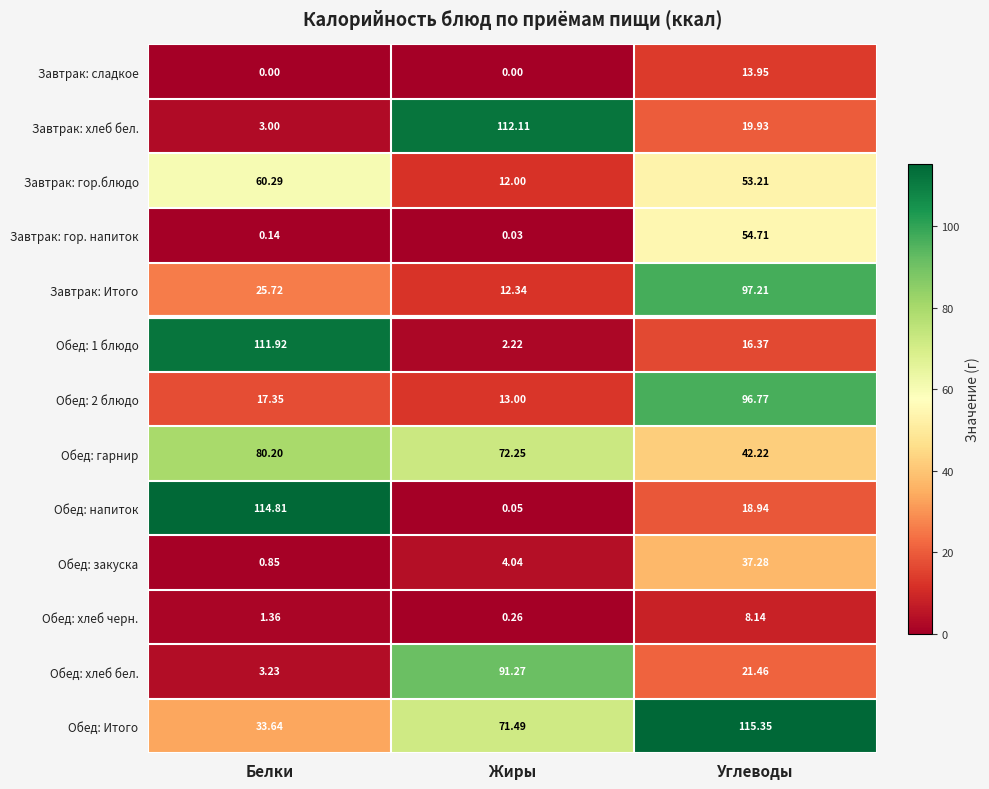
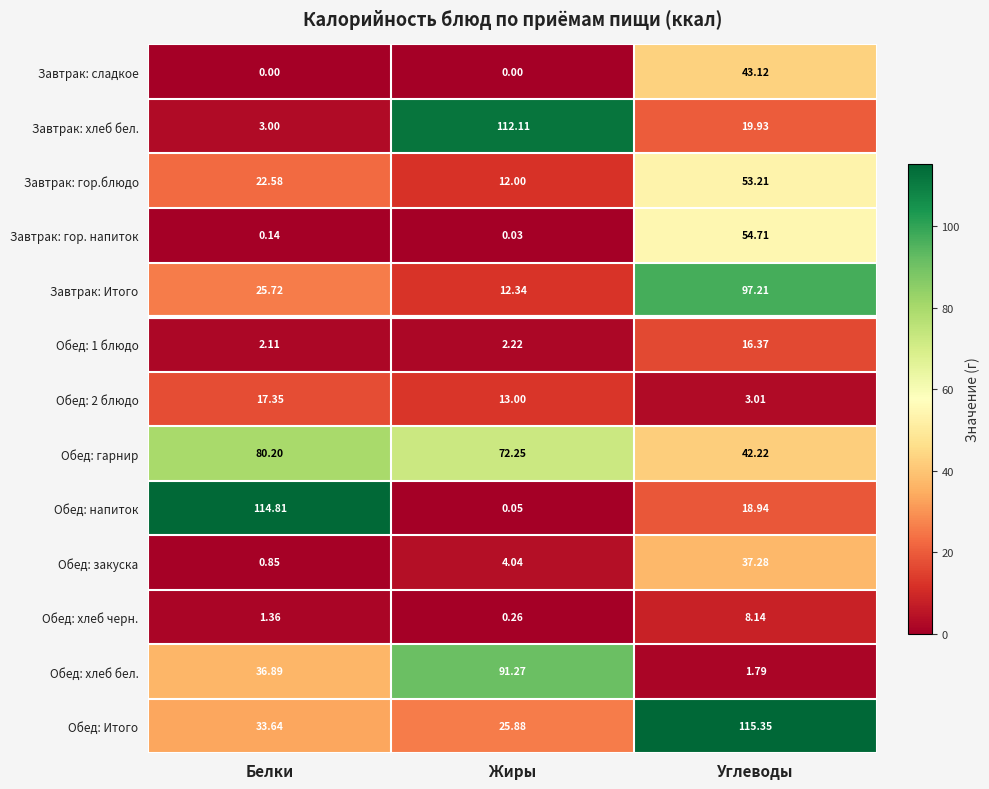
  {
    "Завтрак: сладкое": {
      "Белки": 0.00,
      "Жиры": 0.00,
-     "Углеводы": 13.95
+     "Углеводы": 43.12
    },
    "Завтрак: хлеб бел.": {
      "Белки": 3.00,
      "Жиры": 112.11,
      "Углеводы": 19.93
    },
    "Завтрак: гор.блюдо": {
-     "Белки": 60.29,
+     "Белки": 22.58,
      "Жиры": 12.00,
      "Углеводы": 53.21
    },
    "Завтрак: гор. напиток": {
      "Белки": 0.14,
      "Жиры": 0.03,
      "Углеводы": 54.71
    },
    "Завтрак: Итого": {
      "Белки": 25.72,
      "Жиры": 12.34,
      "Углеводы": 97.21
    },
    "Обед: 1 блюдо": {
-     "Белки": 111.92,
+     "Белки": 2.11,
      "Жиры": 2.22,
      "Углеводы": 16.37
    },
    "Обед: 2 блюдо": {
      "Белки": 17.35,
      "Жиры": 13.00,
-     "Углеводы": 96.77
+     "Углеводы": 3.01
    },
    "Обед: гарнир": {
      "Белки": 80.20,
      "Жиры": 72.25,
      "Углеводы": 42.22
    },
    "Обед: напиток": {
      "Белки": 114.81,
      "Жиры": 0.05,
      "Углеводы": 18.94
    },
    "Обед: закуска": {
      "Белки": 0.85,
      "Жиры": 4.04,
      "Углеводы": 37.28
    },
    "Обед: хлеб черн.": {
      "Белки": 1.36,
      "Жиры": 0.26,
      "Углеводы": 8.14
    },
    "Обед: хлеб бел.": {
-     "Белки": 3.23,
+     "Белки": 36.89,
      "Жиры": 91.27,
-     "Углеводы": 21.46
+     "Углеводы": 1.79
    },
    "Обед: Итого": {
      "Белки": 33.64,
-     "Жиры": 71.49,
+     "Жиры": 25.88,
      "Углеводы": 115.35
    }
  }
